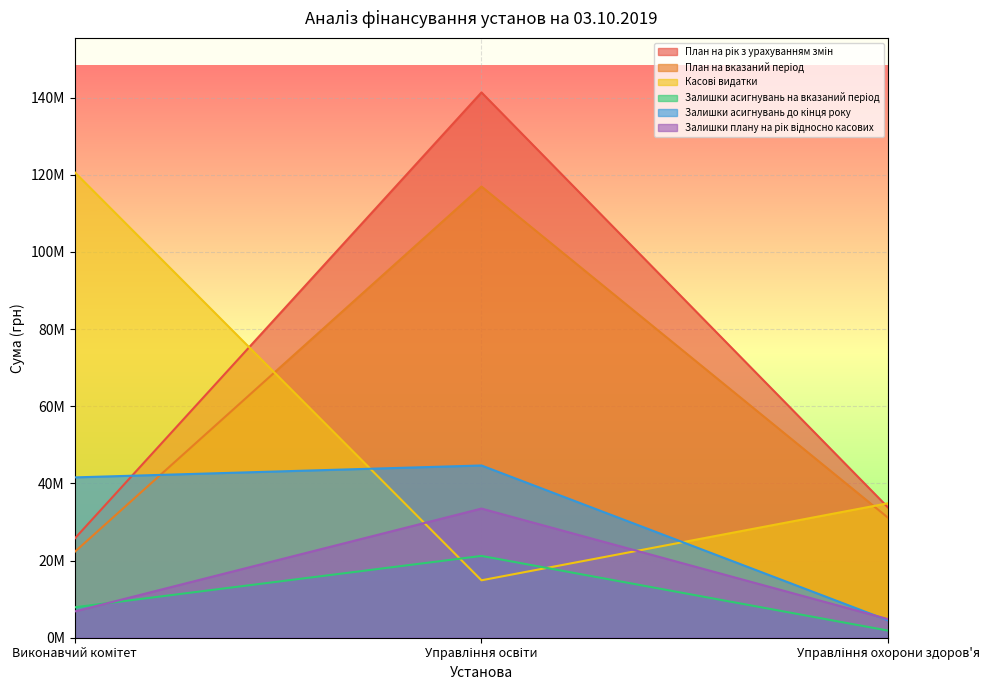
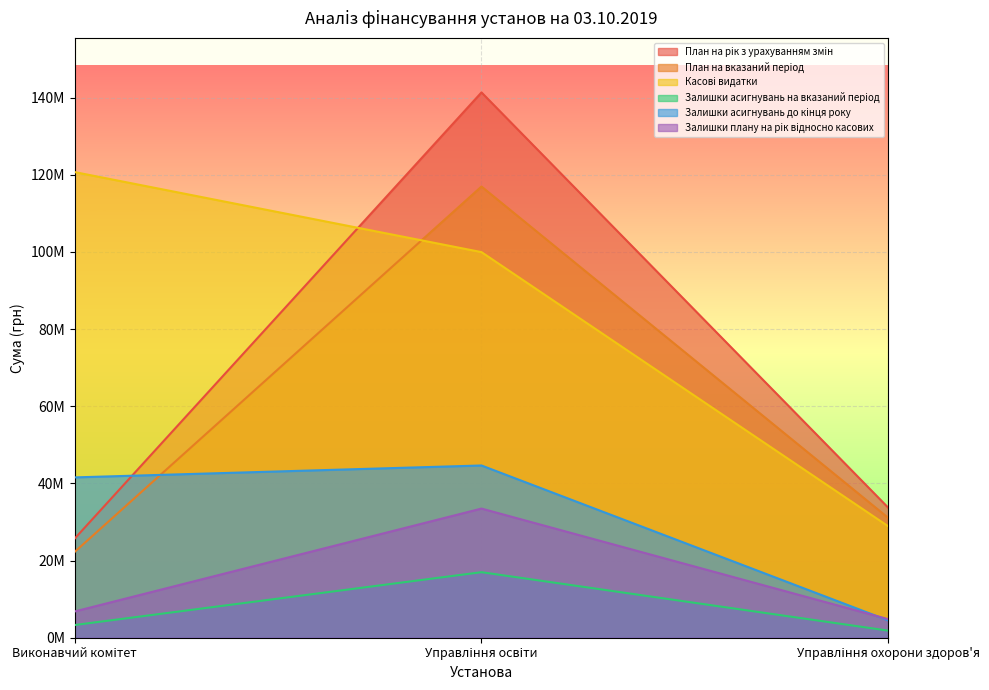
  {
    "Касові видатки": {
      "Виконавчий комітет": 121000000,
-     "Управління освіти": 15000000,
-     "Управління охорони здоров'я": 35000000
+     "Управління освіти": 100000000,
+     "Управління охорони здоров'я": 29000000
    },
    "Залишки асигнувань на вказаний період": {
-     "Виконавчий комітет": 8000000,
-     "Управління освіти": 21000000,
+     "Виконавчий комітет": 3000000,
+     "Управління освіти": 17000000,
      "Управління охорони здоров'я": 2000000
    },
    "Залишки асигнувань до кінця року": {
      "Виконавчий комітет": 42000000,
      "Управління освіти": 45000000
    },
    "Залишки плану на рік відносно касових": {
      "Виконавчий комітет": 7000000,
      "Управління освіти": 33000000
    }
  }
